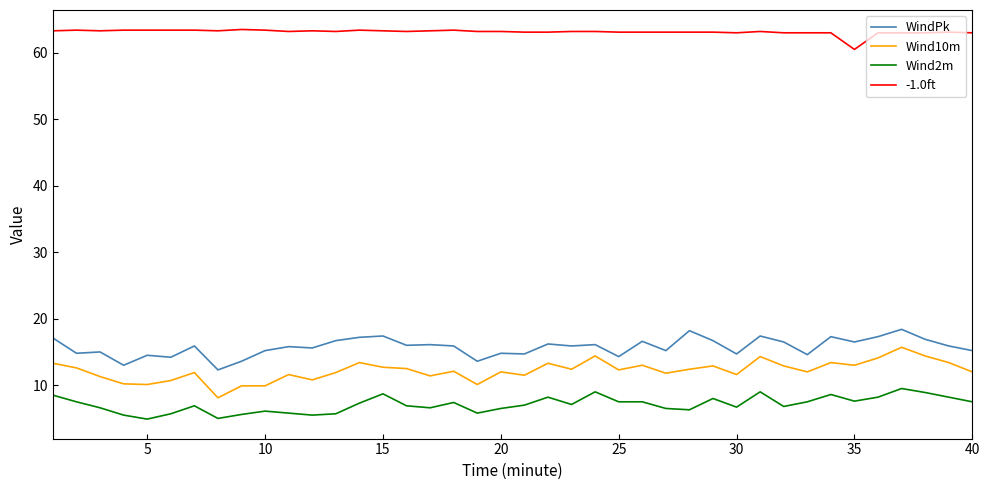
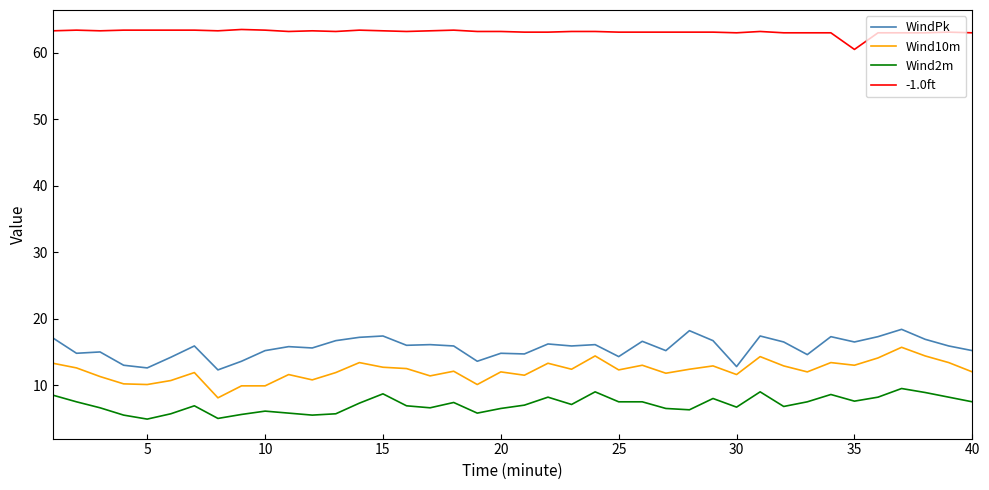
  {
    "WindPk": {
-     "5": 15,
+     "5": 13,
      "10": 15,
      "15": 17,
      "20": 15,
      "25": 14,
-     "30": 15,
+     "30": 13,
      "35": 17,
      "40": 15
    },
    "Wind10m": {
      "5": 10,
      "10": 10,
      "15": 13,
      "20": 12,
      "25": 12,
      "30": 12,
      "35": 13,
      "40": 12
    },
    "Wind2m": {
      "5": 5,
      "10": 6,
      "15": 9,
      "20": 7,
      "25": 8,
      "30": 7,
      "35": 8,
      "40": 8
    },
    "-1.0ft": {
      "5": 63,
      "10": 63,
      "15": 63,
      "20": 63,
      "25": 63,
      "30": 63,
      "35": 61,
      "40": 63
    }
  }
